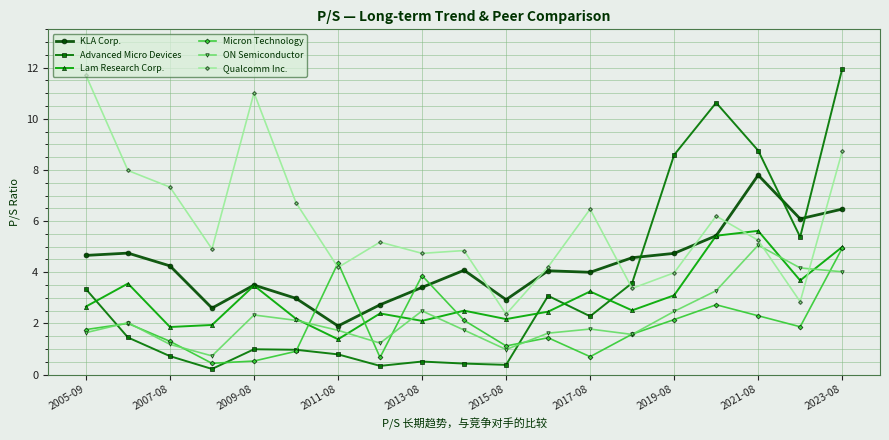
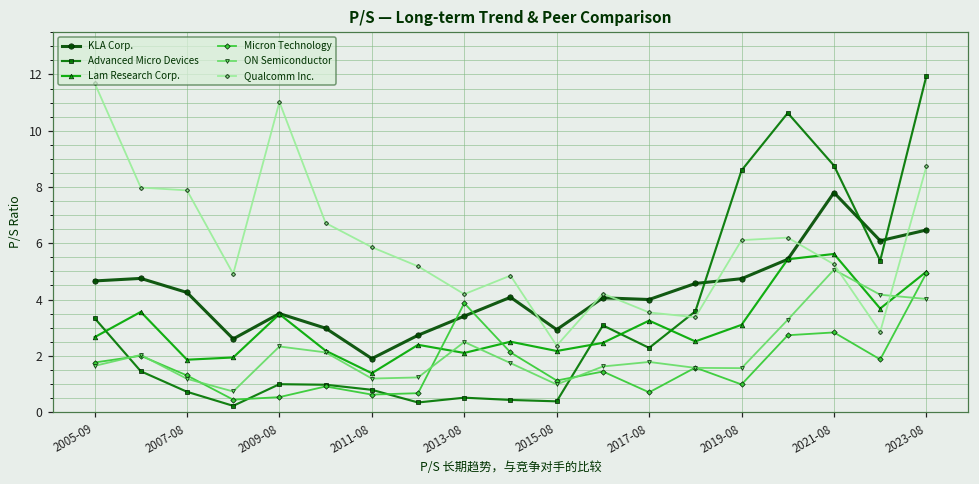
  {
    "Micron Technology": {
      "2005-09": 1.8,
      "2007-08": 1.3,
      "2009-08": 0.5,
-     "2011-08": 4.4,
+     "2011-08": 0.6,
      "2013-08": 3.9,
      "2015-08": 1.1,
      "2017-08": 0.7,
-     "2019-08": 2.2,
-     "2021-08": 2.3
+     "2019-08": 1.0,
+     "2021-08": 2.8
    },
    "ON Semiconductor": {
      "2005-09": 1.6,
      "2007-08": 1.2,
      "2009-08": 2.3,
-     "2011-08": 1.7,
+     "2011-08": 1.2,
      "2013-08": 2.5,
      "2015-08": 1.0,
      "2017-08": 1.8,
-     "2019-08": 2.5,
+     "2019-08": 1.6,
      "2021-08": 5.1,
      "2023-08": 4.0
    },
    "Qualcomm Inc.": {
-     "2007-08": 7.3,
+     "2007-08": 7.9,
      "2009-08": 11.0,
-     "2011-08": 4.2,
-     "2013-08": 4.7,
+     "2011-08": 5.9,
+     "2013-08": 4.2,
      "2015-08": 2.4,
-     "2017-08": 6.5,
-     "2019-08": 4.0,
+     "2017-08": 3.5,
+     "2019-08": 6.1,
      "2021-08": 5.3,
      "2023-08": 8.7
    }
  }
